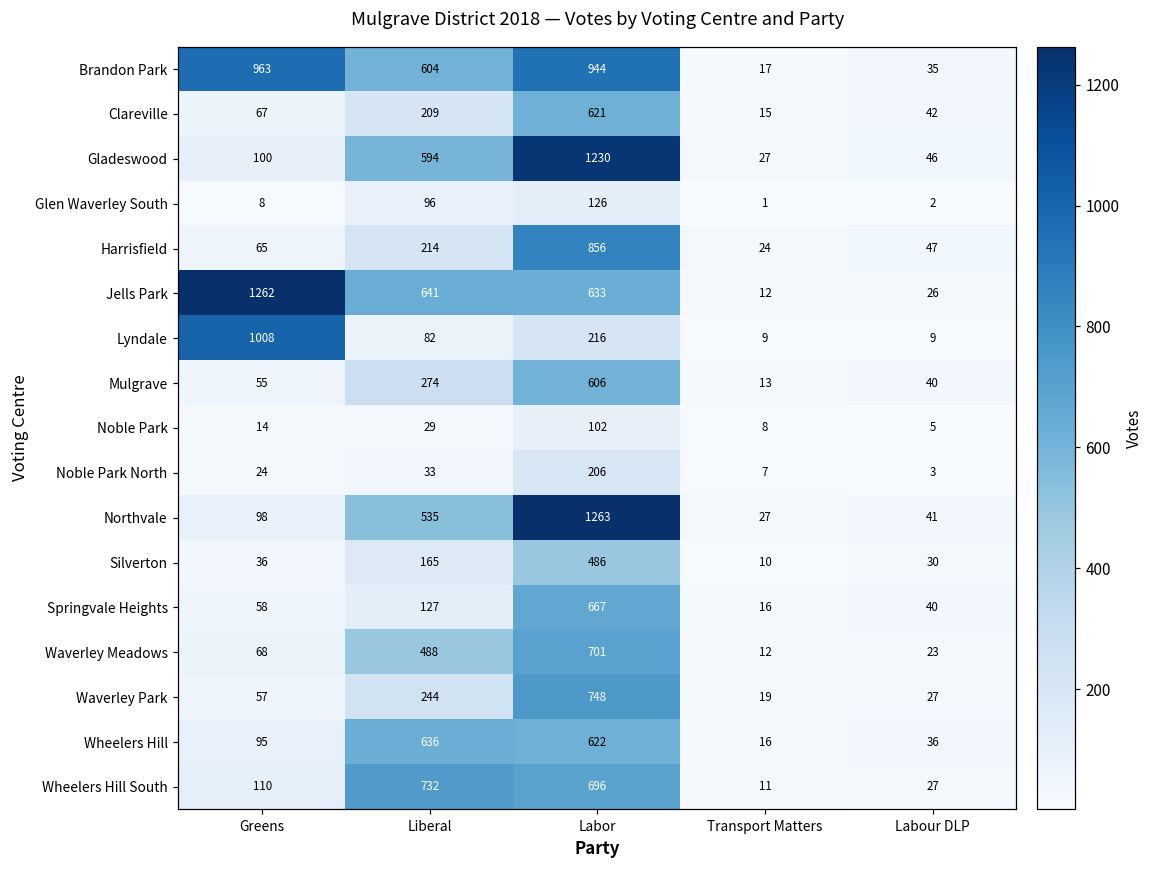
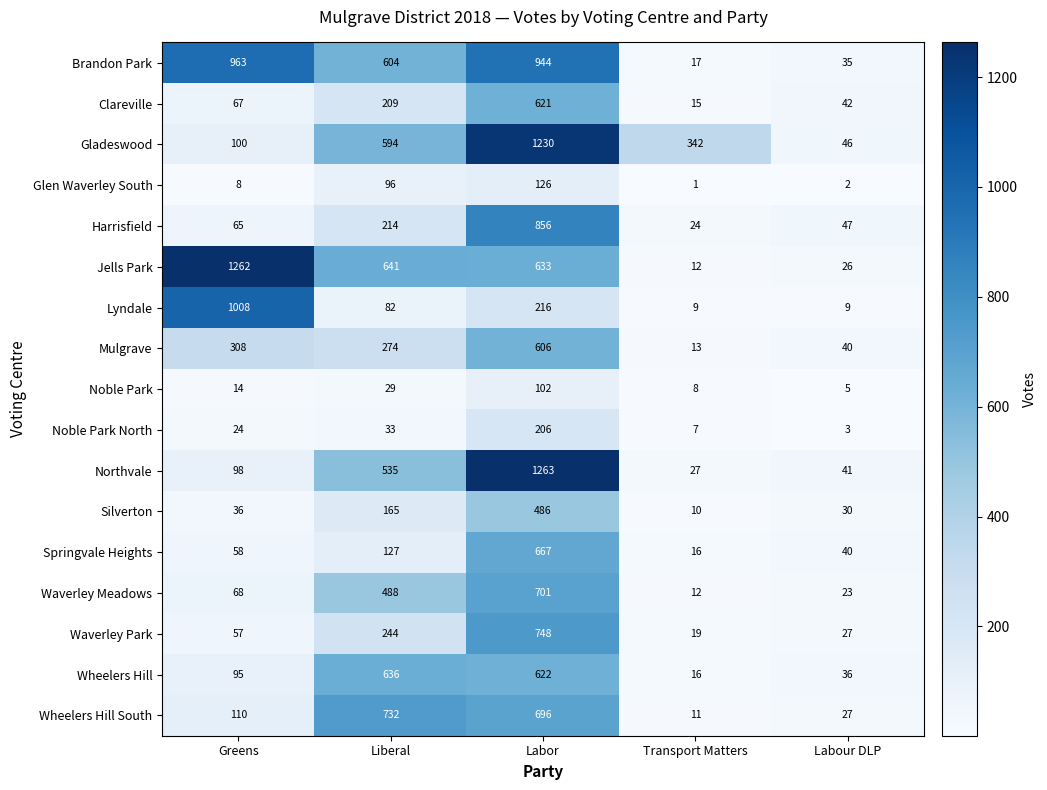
  {
    "Brandon Park": {
      "Greens": 963,
      "Liberal": 604,
      "Labor": 944,
      "Transport Matters": 17,
      "Labour DLP": 35
    },
    "Clareville": {
      "Greens": 67,
      "Liberal": 209,
      "Labor": 621,
      "Transport Matters": 15,
      "Labour DLP": 42
    },
    "Gladeswood": {
      "Greens": 100,
      "Liberal": 594,
      "Labor": 1230,
-     "Transport Matters": 27,
+     "Transport Matters": 342,
      "Labour DLP": 46
    },
    "Glen Waverley South": {
      "Greens": 8,
      "Liberal": 96,
      "Labor": 126,
      "Transport Matters": 1,
      "Labour DLP": 2
    },
    "Harrisfield": {
      "Greens": 65,
      "Liberal": 214,
      "Labor": 856,
      "Transport Matters": 24,
      "Labour DLP": 47
    },
    "Jells Park": {
      "Greens": 1262,
      "Liberal": 641,
      "Labor": 633,
      "Transport Matters": 12,
      "Labour DLP": 26
    },
    "Lyndale": {
      "Greens": 1008,
      "Liberal": 82,
      "Labor": 216,
      "Transport Matters": 9,
      "Labour DLP": 9
    },
    "Mulgrave": {
-     "Greens": 55,
+     "Greens": 308,
      "Liberal": 274,
      "Labor": 606,
      "Transport Matters": 13,
      "Labour DLP": 40
    },
    "Noble Park": {
      "Greens": 14,
      "Liberal": 29,
      "Labor": 102,
      "Transport Matters": 8,
      "Labour DLP": 5
    },
    "Noble Park North": {
      "Greens": 24,
      "Liberal": 33,
      "Labor": 206,
      "Transport Matters": 7,
      "Labour DLP": 3
    },
    "Northvale": {
      "Greens": 98,
      "Liberal": 535,
      "Labor": 1263,
      "Transport Matters": 27,
      "Labour DLP": 41
    },
    "Silverton": {
      "Greens": 36,
      "Liberal": 165,
      "Labor": 486,
      "Transport Matters": 10,
      "Labour DLP": 30
    },
    "Springvale Heights": {
      "Greens": 58,
      "Liberal": 127,
      "Labor": 667,
      "Transport Matters": 16,
      "Labour DLP": 40
    },
    "Waverley Meadows": {
      "Greens": 68,
      "Liberal": 488,
      "Labor": 701,
      "Transport Matters": 12,
      "Labour DLP": 23
    },
    "Waverley Park": {
      "Greens": 57,
      "Liberal": 244,
      "Labor": 748,
      "Transport Matters": 19,
      "Labour DLP": 27
    },
    "Wheelers Hill": {
      "Greens": 95,
      "Liberal": 636,
      "Labor": 622,
      "Transport Matters": 16,
      "Labour DLP": 36
    },
    "Wheelers Hill South": {
      "Greens": 110,
      "Liberal": 732,
      "Labor": 696,
      "Transport Matters": 11,
      "Labour DLP": 27
    }
  }
